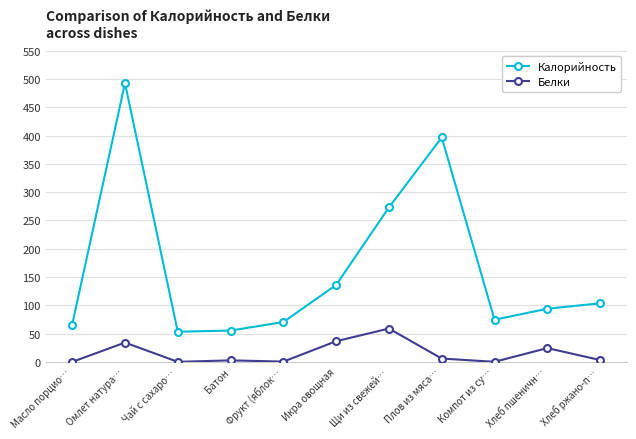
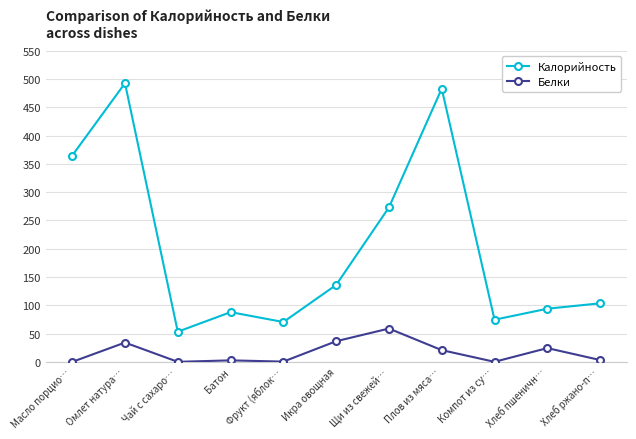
  {
    "Калорийность": {
-     "Масло порцио…": 70,
+     "Масло порцио…": 360,
      "Омлет натура…": 490,
      "Чай с сахаро…": 50,
-     "Батон": 60,
+     "Батон": 90,
      "Фрукт (яблок…": 70,
      "Икра овощная": 140,
      "Щи из свежей…": 270,
-     "Плов из мяса…": 400,
+     "Плов из мяса…": 480,
      "Компот из су…": 70,
      "Хлеб пшеничн…": 90,
      "Хлеб ржано-п…": 100
    },
    "Белки": {
      "Масло порцио…": 0,
      "Омлет натура…": 30,
      "Чай с сахаро…": 0,
      "Батон": 0,
      "Фрукт (яблок…": 0,
      "Икра овощная": 40,
      "Щи из свежей…": 60,
-     "Плов из мяса…": 10,
+     "Плов из мяса…": 20,
      "Компот из су…": 0,
      "Хлеб пшеничн…": 20,
      "Хлеб ржано-п…": 0
    }
  }
